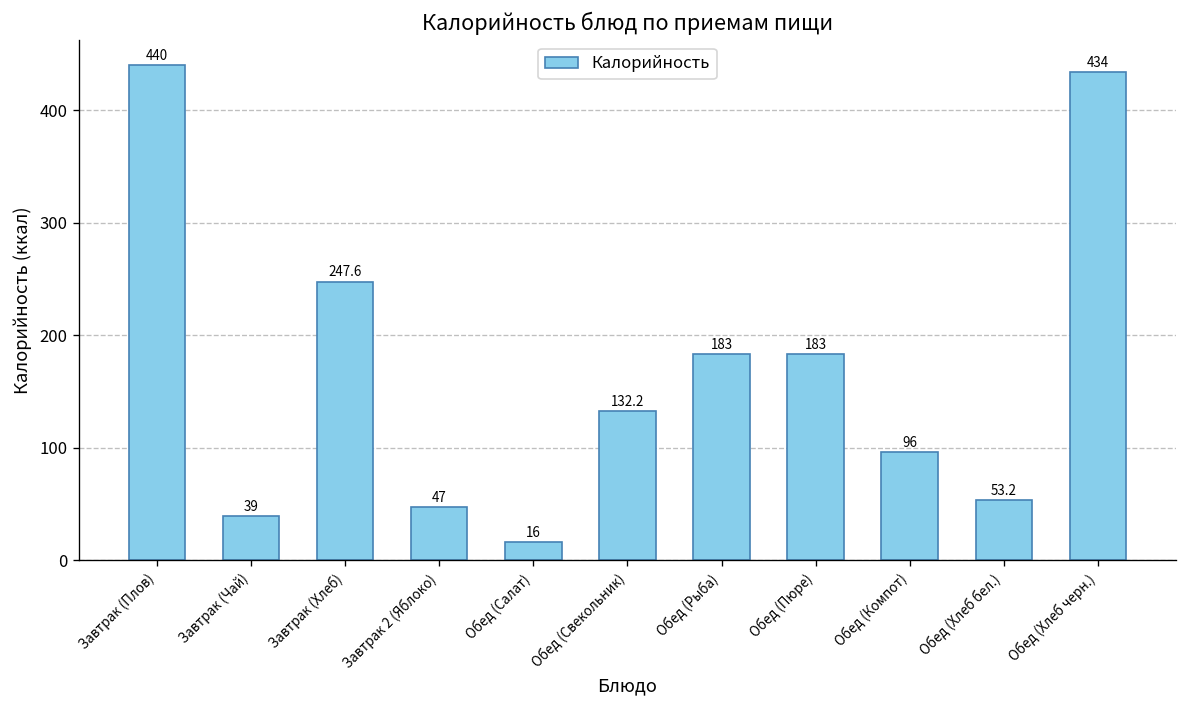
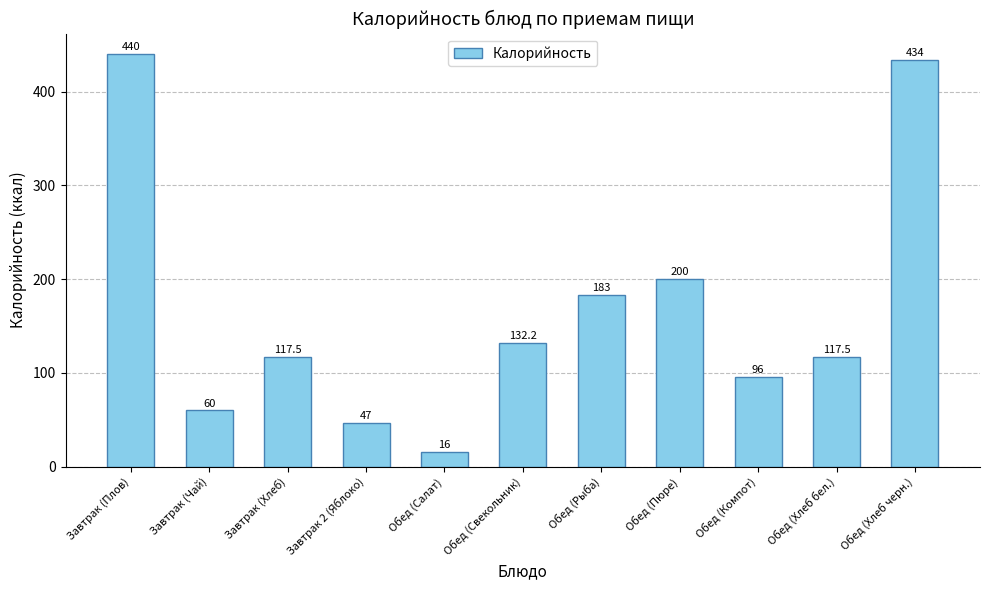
  {
    "Завтрак (Плов)": 440,
-   "Завтрак (Чай)": 39,
-   "Завтрак (Хлеб)": 247.6,
+   "Завтрак (Чай)": 60,
+   "Завтрак (Хлеб)": 117.5,
    "Завтрак 2 (Яблоко)": 47,
    "Обед (Салат)": 16,
    "Обед (Свекольник)": 132.2,
    "Обед (Рыба)": 183,
-   "Обед (Пюре)": 183,
+   "Обед (Пюре)": 200,
    "Обед (Компот)": 96,
-   "Обед (Хлеб бел.)": 53.2,
+   "Обед (Хлеб бел.)": 117.5,
    "Обед (Хлеб черн.)": 434
  }
